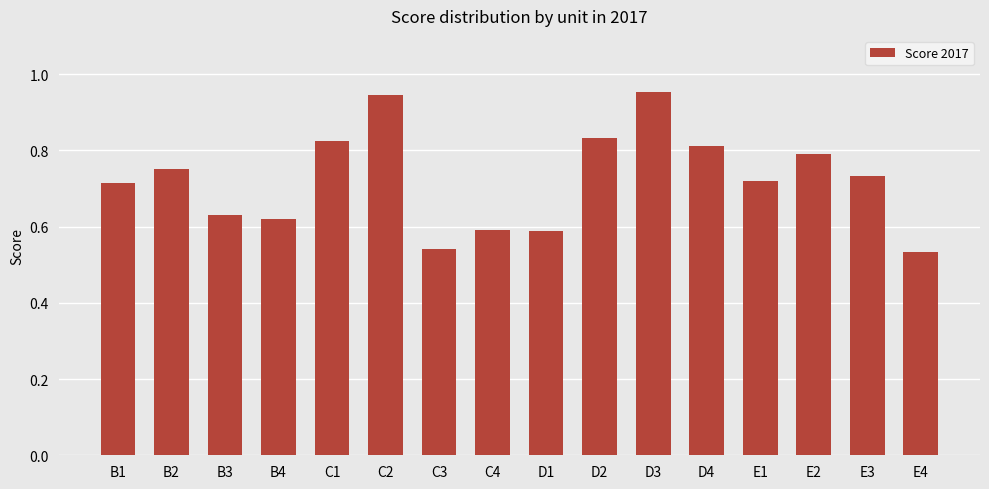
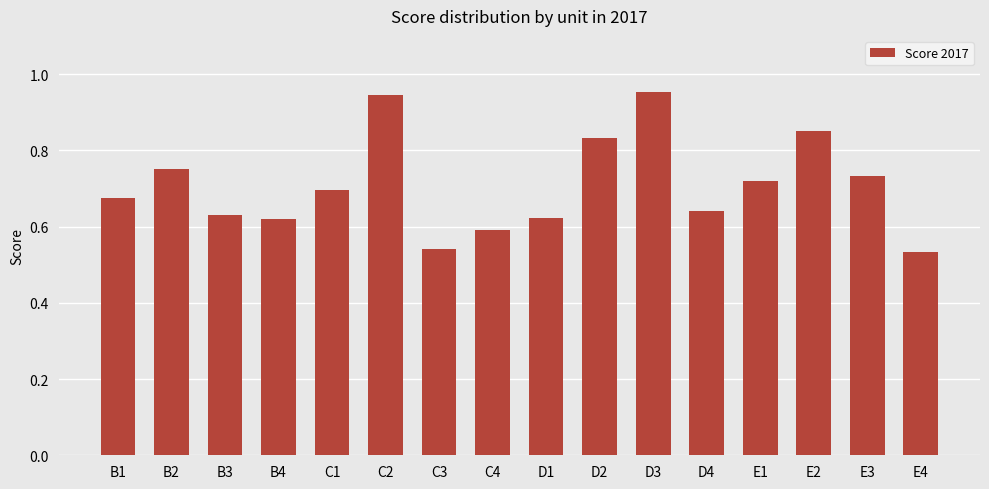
  {
-   "B1": 0.71,
+   "B1": 0.67,
    "B2": 0.75,
    "B3": 0.63,
    "B4": 0.62,
-   "C1": 0.82,
+   "C1": 0.70,
    "C2": 0.94,
    "C3": 0.54,
    "C4": 0.59,
-   "D1": 0.59,
+   "D1": 0.62,
    "D2": 0.83,
    "D3": 0.95,
-   "D4": 0.81,
+   "D4": 0.64,
    "E1": 0.72,
-   "E2": 0.79,
+   "E2": 0.85,
    "E3": 0.73,
    "E4": 0.53
  }
